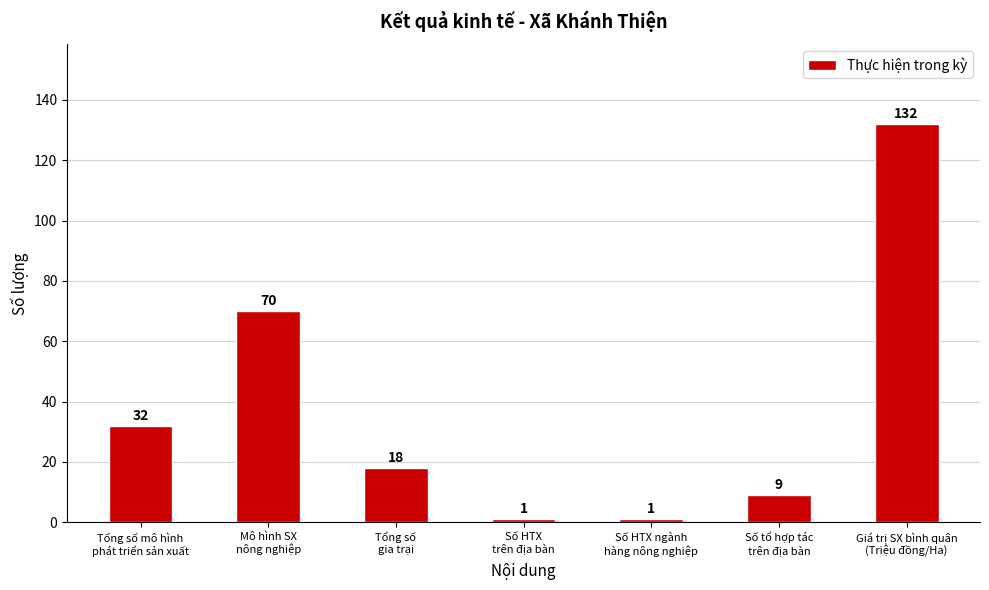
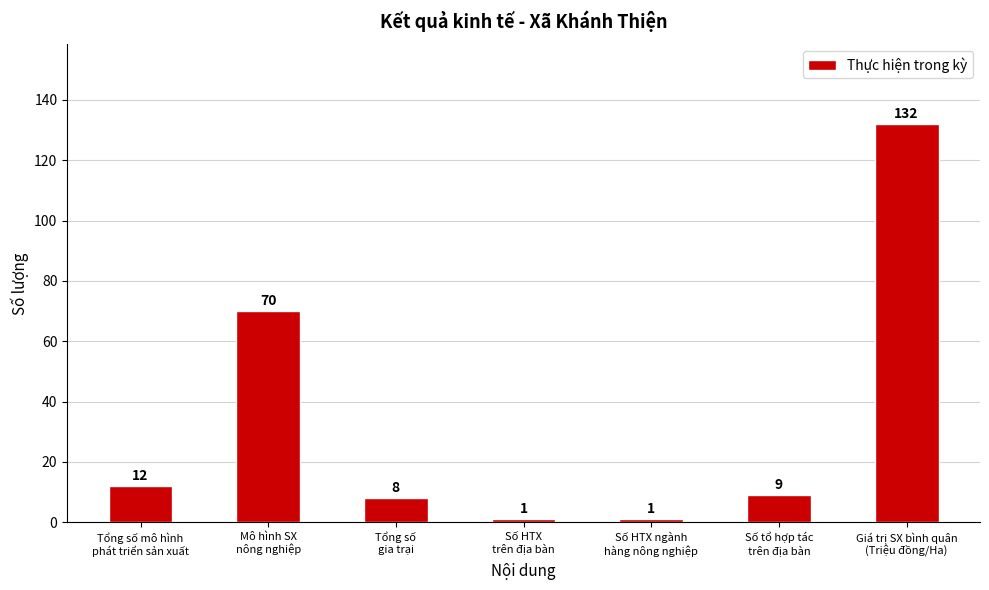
  {
-   "Tổng số mô hình phát triển sản xuất": 32,
+   "Tổng số mô hình phát triển sản xuất": 12,
    "Mô hình SX nông nghiệp": 70,
-   "Tổng số gia trại": 18,
+   "Tổng số gia trại": 8,
    "Số HTX trên địa bàn": 1,
    "Số HTX ngành hàng nông nghiệp": 1,
    "Số tổ hợp tác trên địa bàn": 9,
    "Giá trị SX bình quân (Triệu đồng/Ha)": 132
  }
